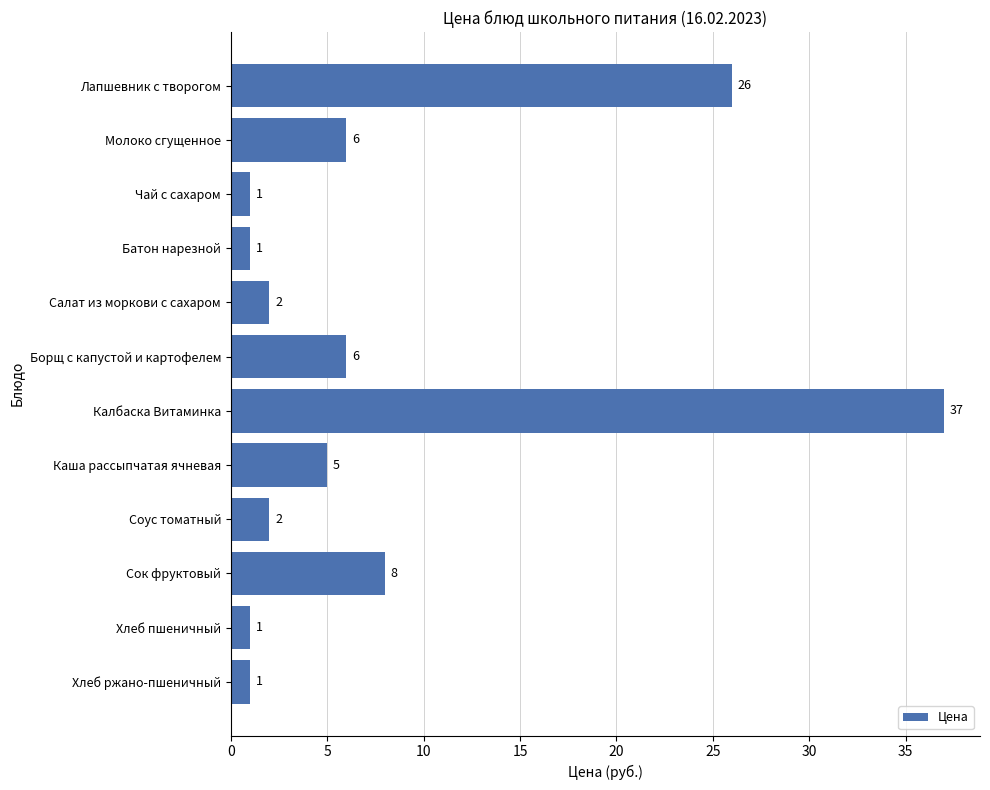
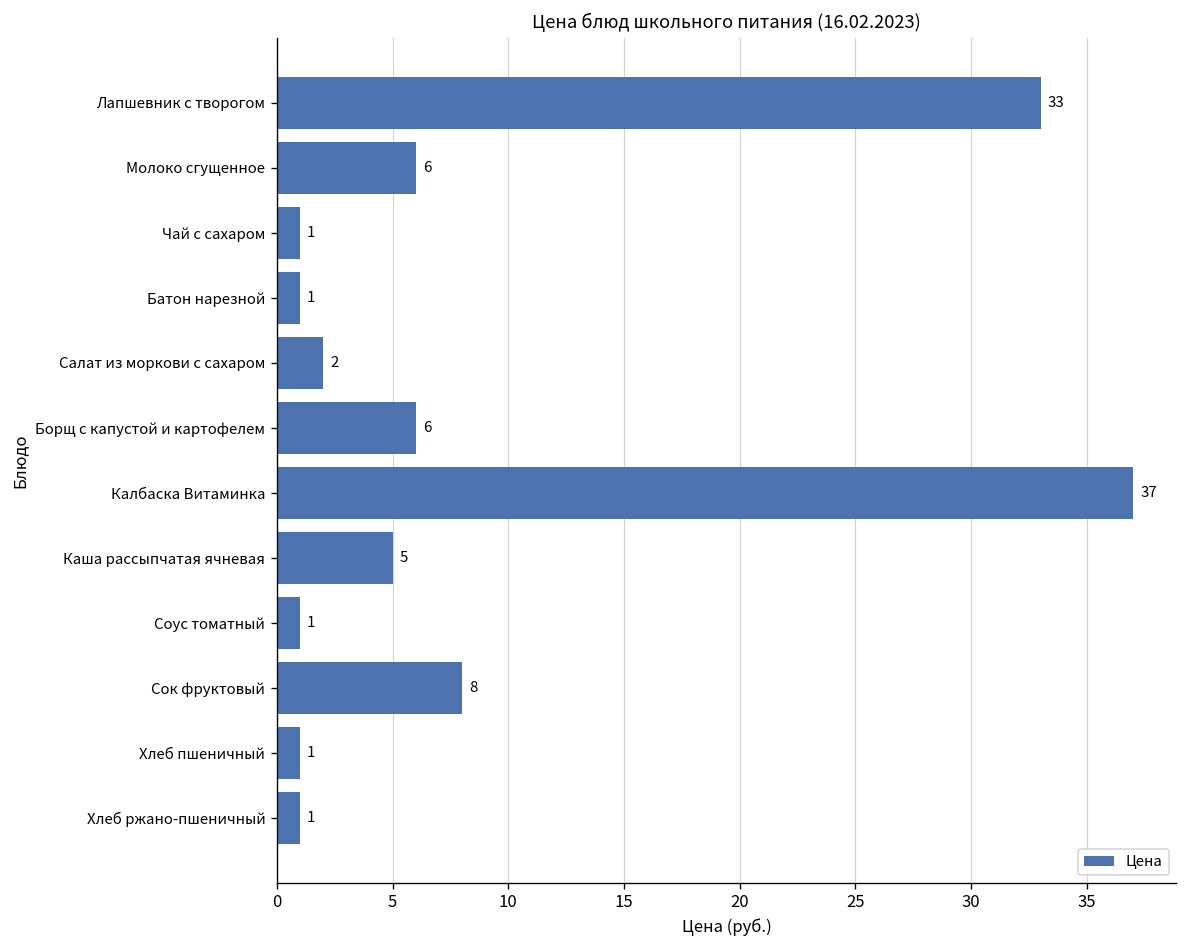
  {
-   "Лапшевник с творогом": 26,
+   "Лапшевник с творогом": 33,
    "Молоко сгущенное": 6,
    "Чай с сахаром": 1,
    "Батон нарезной": 1,
    "Салат из моркови с сахаром": 2,
    "Борщ с капустой и картофелем": 6,
    "Калбаска Витаминка": 37,
    "Каша рассыпчатая ячневая": 5,
-   "Соус томатный": 2,
+   "Соус томатный": 1,
    "Сок фруктовый": 8,
    "Хлеб пшеничный": 1,
    "Хлеб ржано-пшеничный": 1
  }
